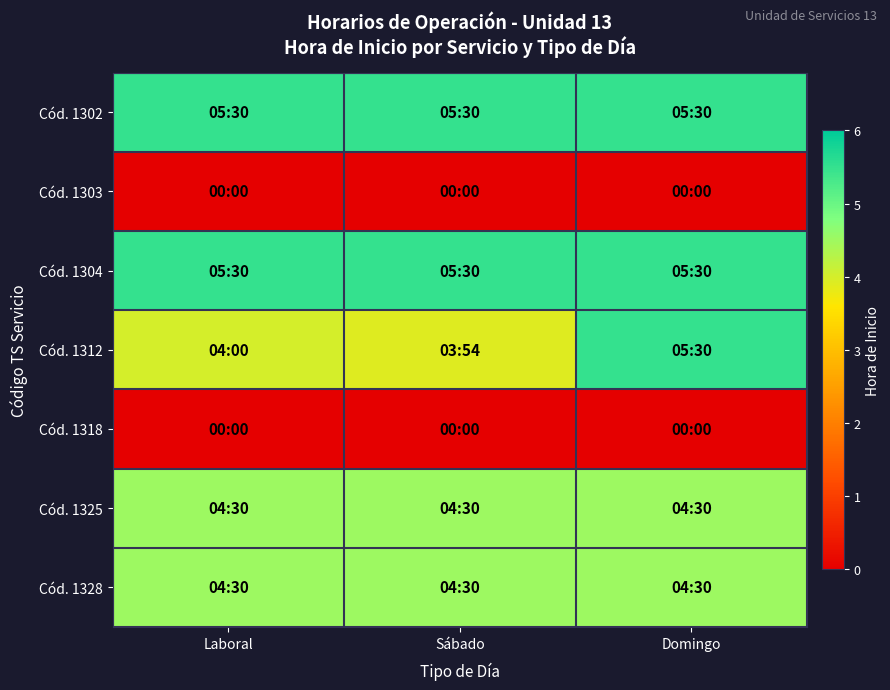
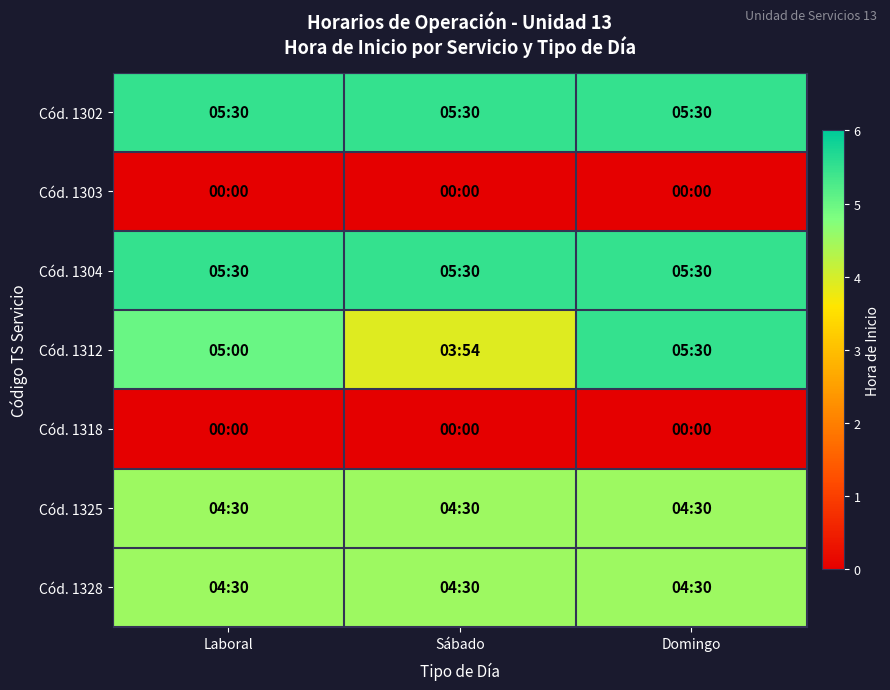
  {
    "Cód. 1312": {
-     "Laboral": "04:00"
+     "Laboral": "05:00"
    }
  }
